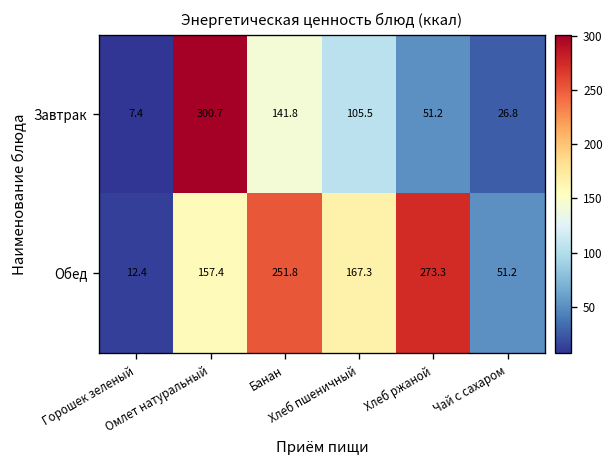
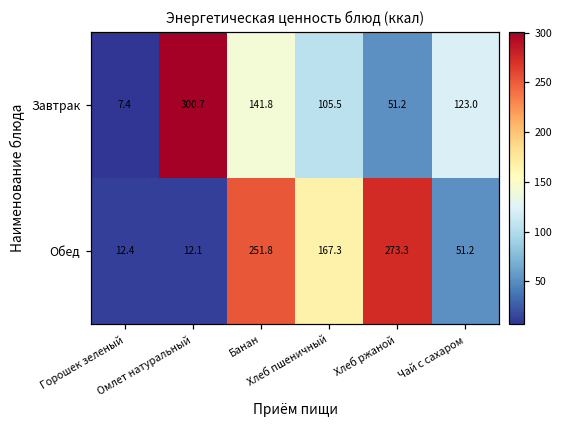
  {
    "Завтрак": {
      "Горошек зеленый": 7.4,
      "Омлет натуральный": 300.7,
      "Банан": 141.8,
      "Хлеб пшеничный": 105.5,
      "Хлеб ржаной": 51.2,
-     "Чай с сахаром": 26.8
+     "Чай с сахаром": 123.0
    },
    "Обед": {
      "Горошек зеленый": 12.4,
-     "Омлет натуральный": 157.4,
+     "Омлет натуральный": 12.1,
      "Банан": 251.8,
      "Хлеб пшеничный": 167.3,
      "Хлеб ржаной": 273.3,
      "Чай с сахаром": 51.2
    }
  }
